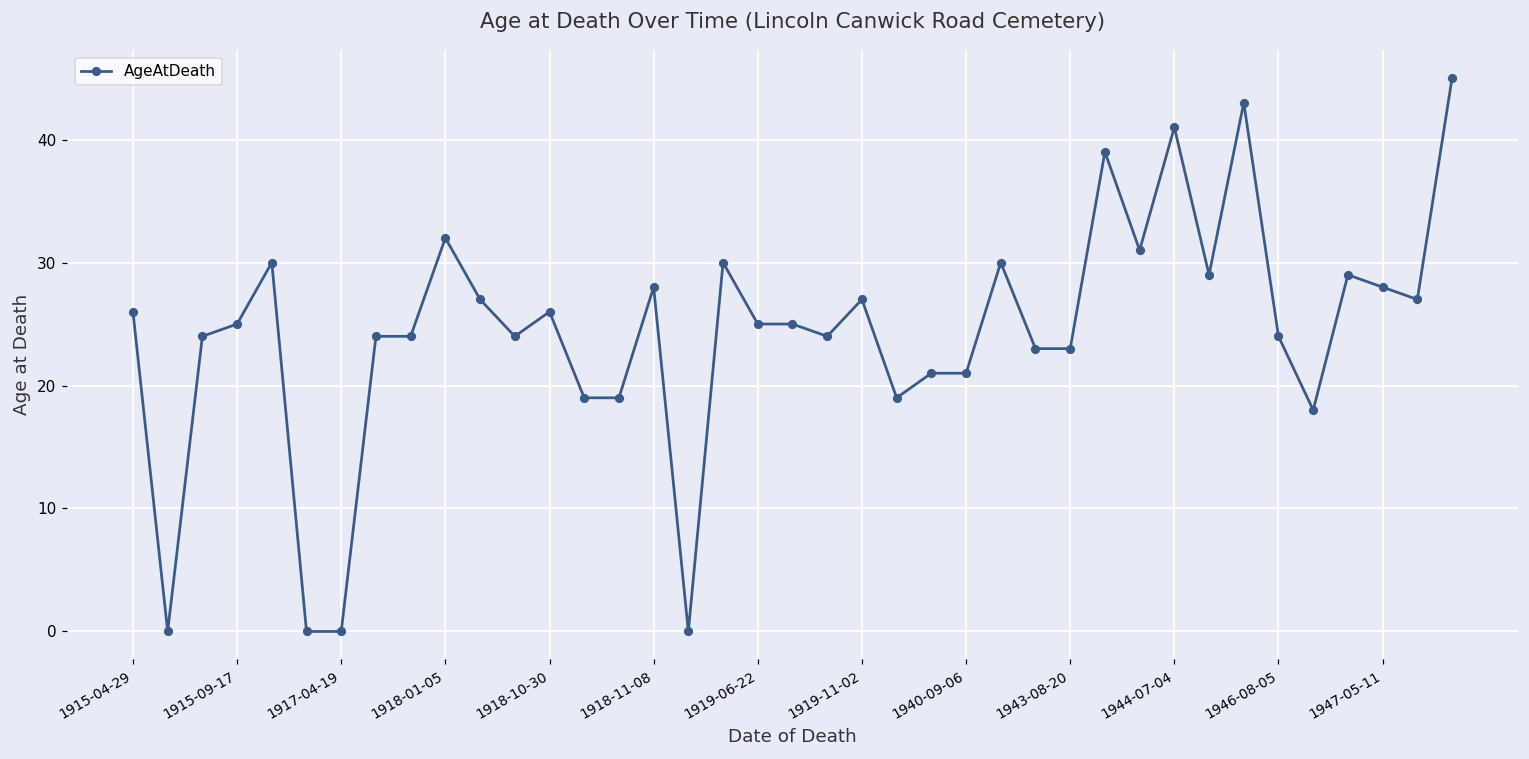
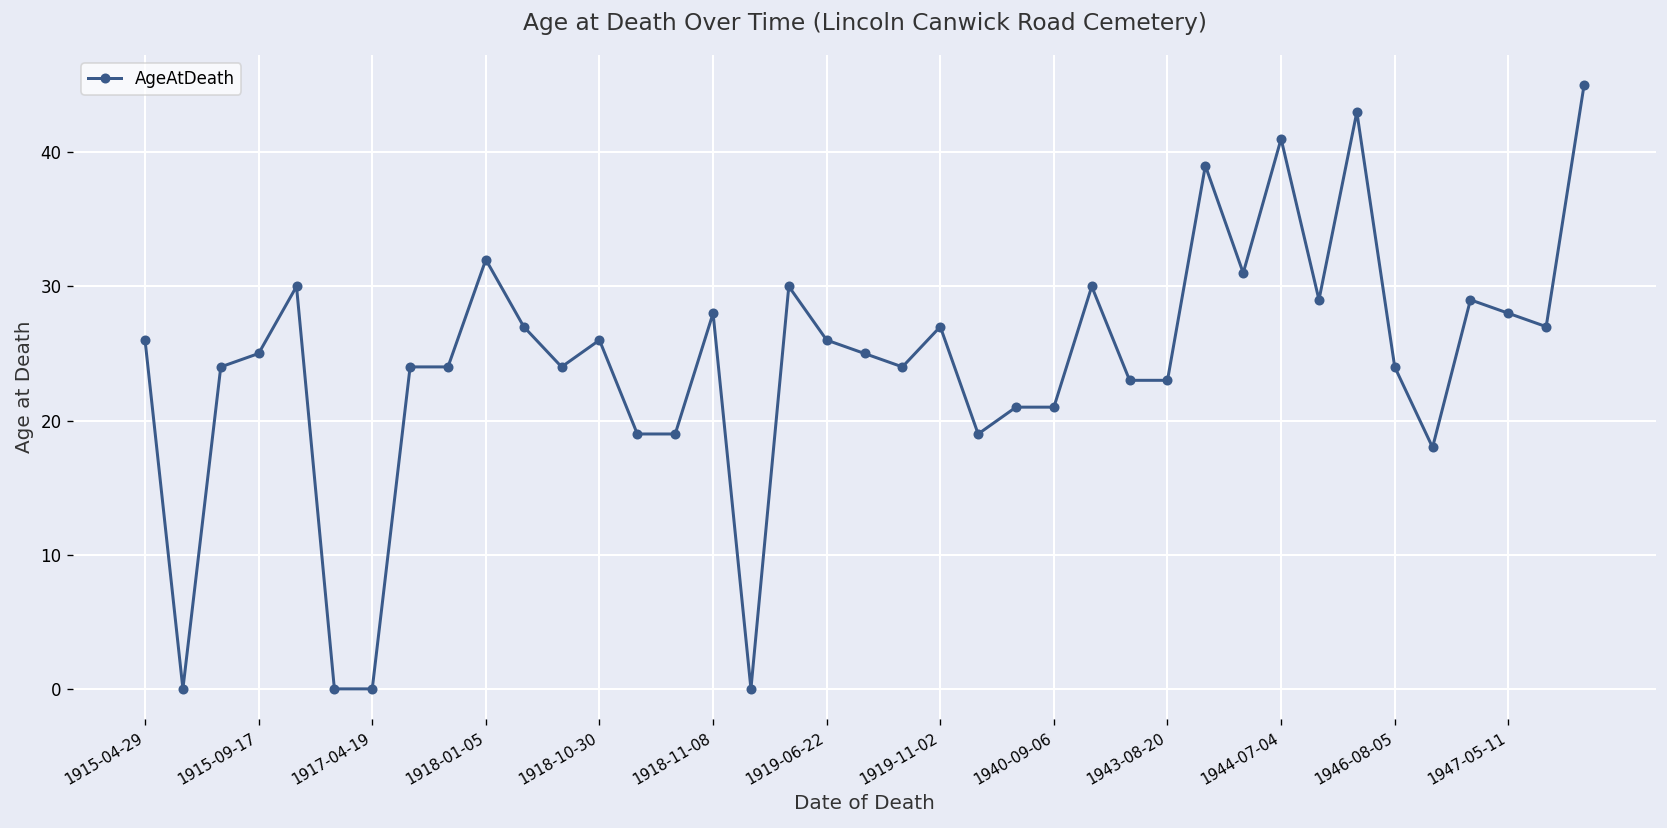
  {
    "1915-04-29": 26,
-   "1919-06-22": 25,
+   "1919-06-22": 26,
    "1919-11-02": 27,
    "1940-09-06": 21,
    "1947-05-11": 28
  }
